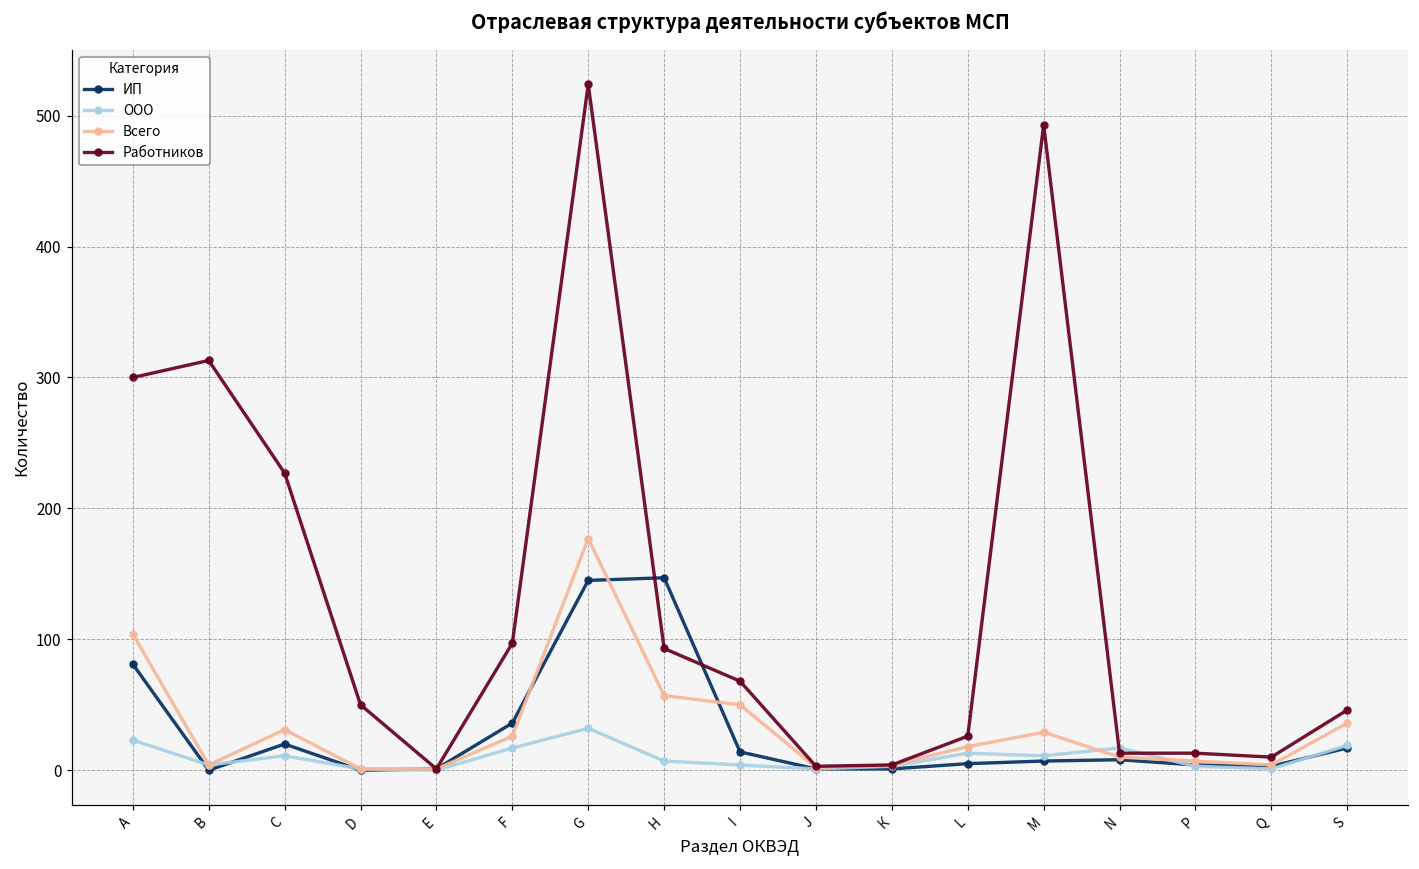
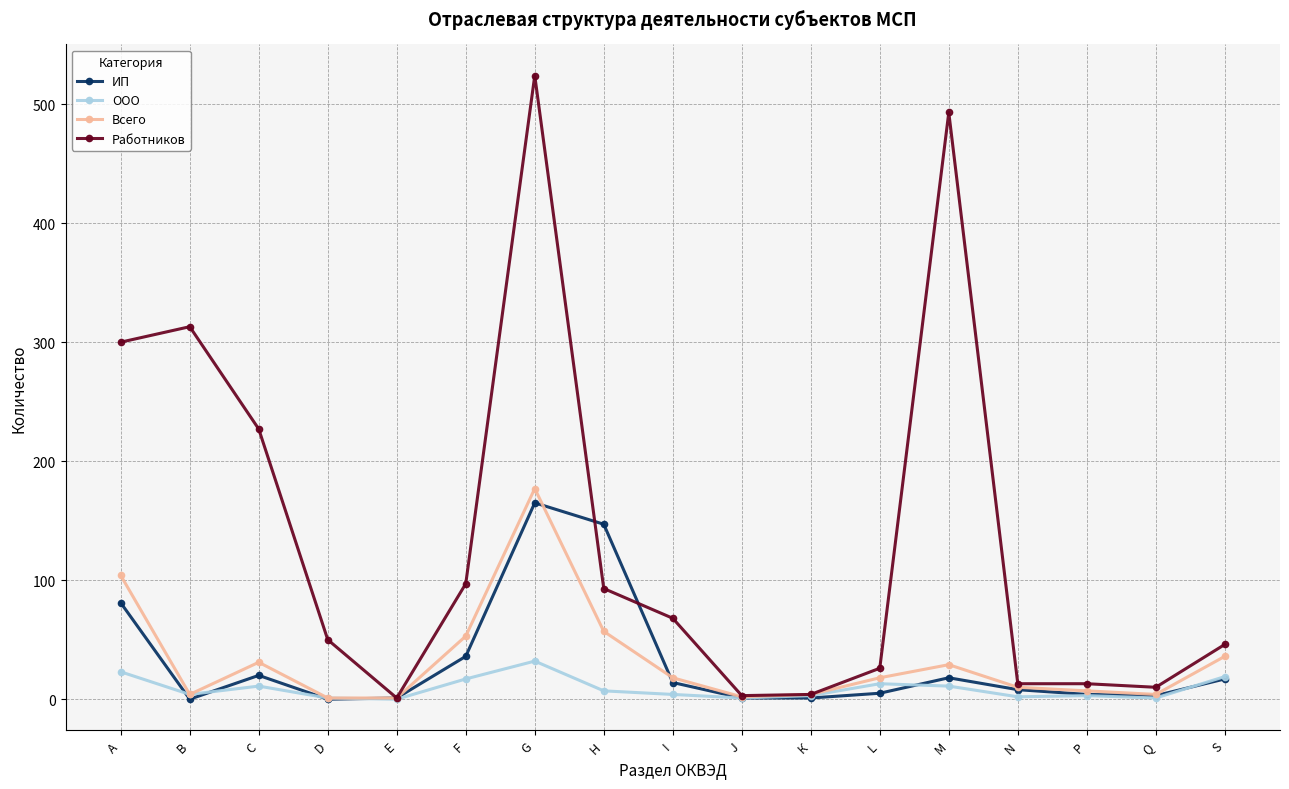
  {
    "ИП": {
      "А": 81,
      "В": 0,
      "С": 20,
      "F": 36,
-     "G": 145,
+     "G": 165,
      "H": 147,
      "I": 14,
      "L": 5,
-     "М": 7
+     "М": 18
    },
    "ООО": {
      "А": 23,
      "С": 11,
      "F": 17,
      "G": 32,
      "H": 7,
      "I": 4,
      "L": 13,
      "М": 11,
-     "N": 17
+     "N": 2
    },
    "Всего": {
      "А": 104,
      "С": 31,
-     "F": 26,
+     "F": 53,
      "G": 177,
      "H": 57,
-     "I": 50,
+     "I": 18,
      "L": 18,
      "М": 29,
      "Р": 7,
      "S": 36
    },
    "Работников": {
      "А": 300,
      "В": 313,
      "С": 227,
      "D": 50,
      "F": 97,
      "G": 524,
      "H": 93,
      "I": 68,
      "L": 26,
      "М": 493,
      "N": 13,
      "Р": 13,
      "Q": 10,
      "S": 46
    }
  }
